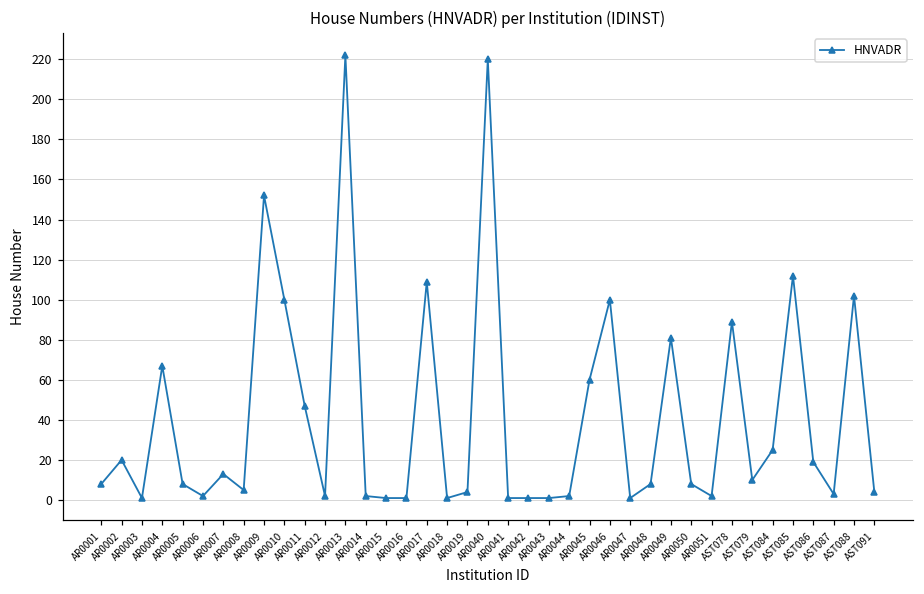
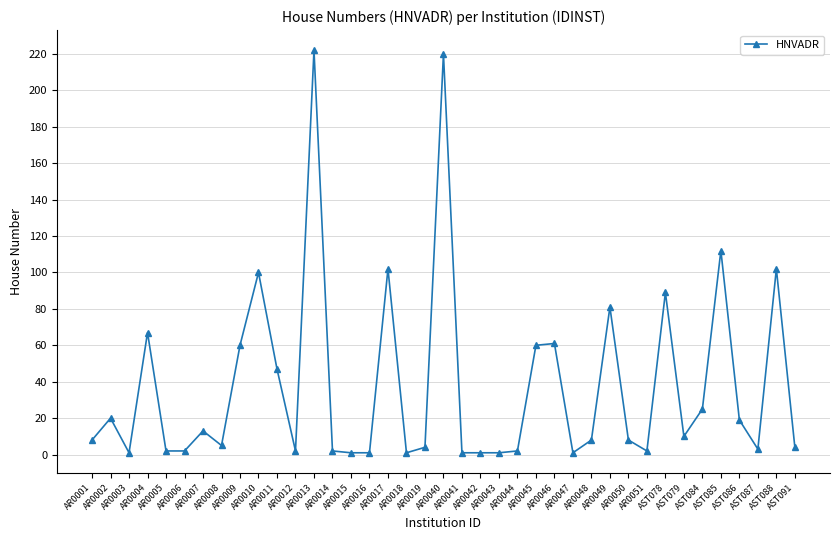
  {
    "AR0001": 8,
    "AR0002": 20,
    "AR0003": 1,
    "AR0004": 67,
-   "AR0005": 8,
+   "AR0005": 2,
    "AR0006": 2,
    "AR0007": 13,
    "AR0008": 5,
-   "AR0009": 152,
+   "AR0009": 60,
    "AR0010": 100,
    "AR0011": 47,
    "AR0012": 2,
    "AR0013": 222,
    "AR0014": 2,
    "AR0015": 1,
    "AR0016": 1,
-   "AR0017": 109,
+   "AR0017": 102,
    "AR0018": 1,
    "AR0019": 4,
    "AR0040": 220,
    "AR0041": 1,
    "AR0042": 1,
    "AR0043": 1,
    "AR0044": 2,
    "AR0045": 60,
-   "AR0046": 100,
+   "AR0046": 61,
    "AR0047": 1,
    "AR0048": 8,
    "AR0049": 81,
    "AR0050": 8,
    "AR0051": 2,
    "AST078": 89,
    "AST079": 10,
    "AST084": 25,
    "AST085": 112,
    "AST086": 19,
    "AST087": 3,
    "AST088": 102,
    "AST091": 4
  }
